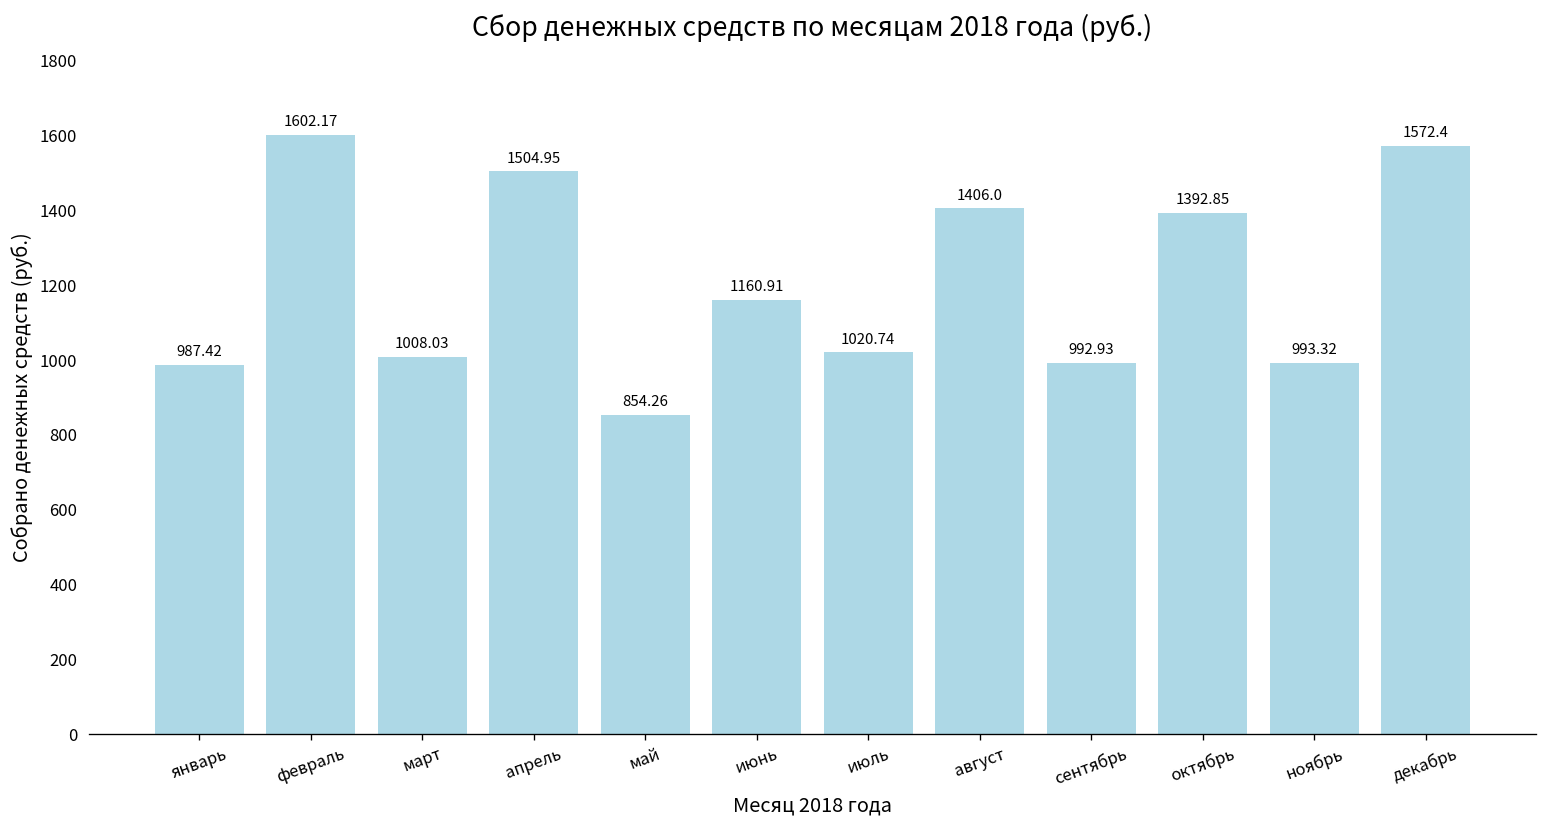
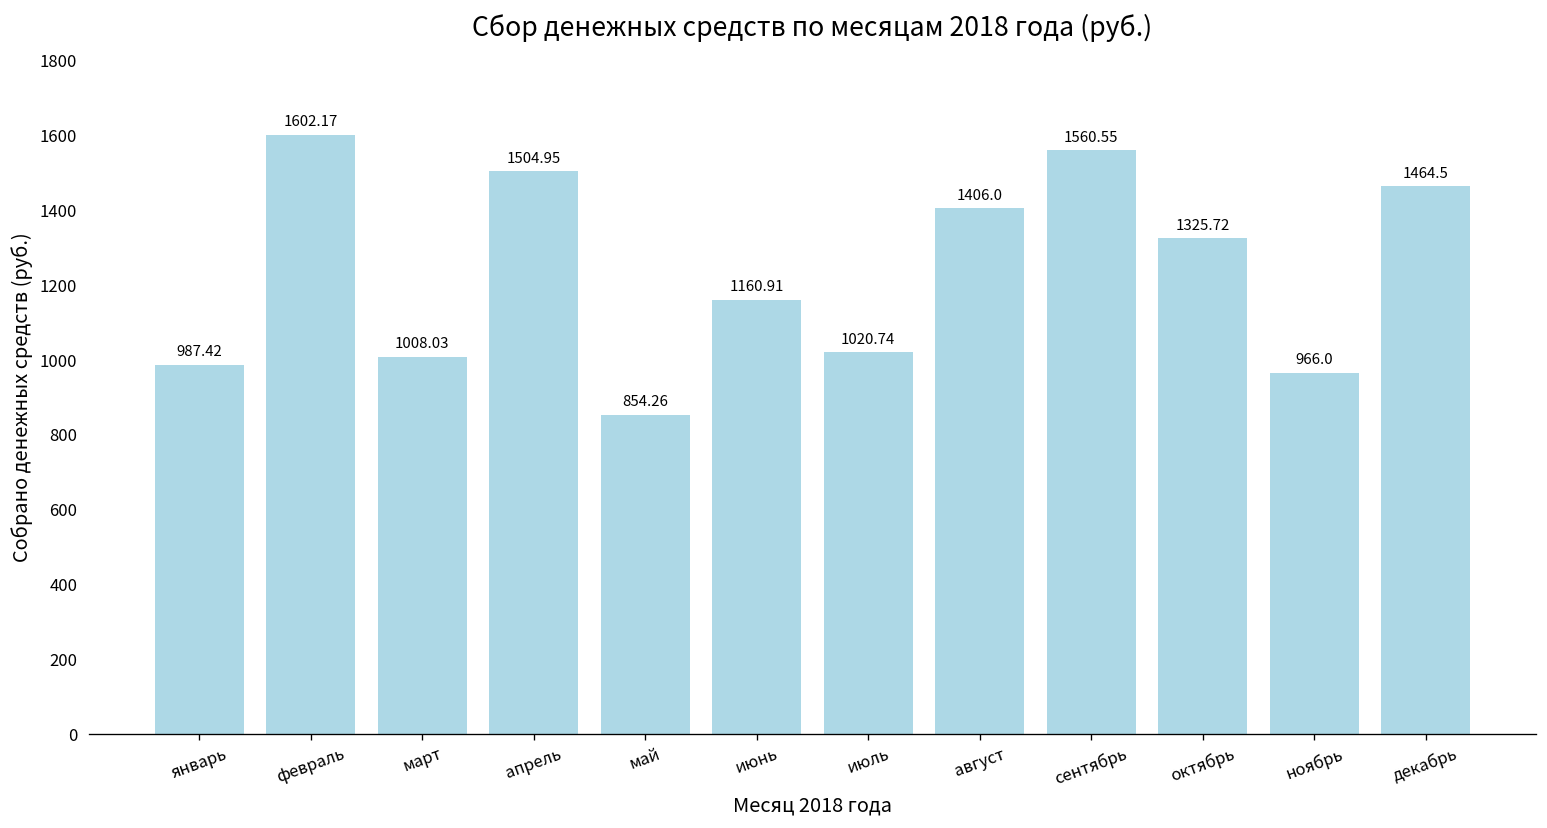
  {
    "январь": 987.42,
    "февраль": 1602.17,
    "март": 1008.03,
    "апрель": 1504.95,
    "май": 854.26,
    "июнь": 1160.91,
    "июль": 1020.74,
    "август": 1406.0,
-   "сентябрь": 992.93,
-   "октябрь": 1392.85,
-   "ноябрь": 993.32,
-   "декабрь": 1572.4
+   "сентябрь": 1560.55,
+   "октябрь": 1325.72,
+   "ноябрь": 966.0,
+   "декабрь": 1464.5
  }
